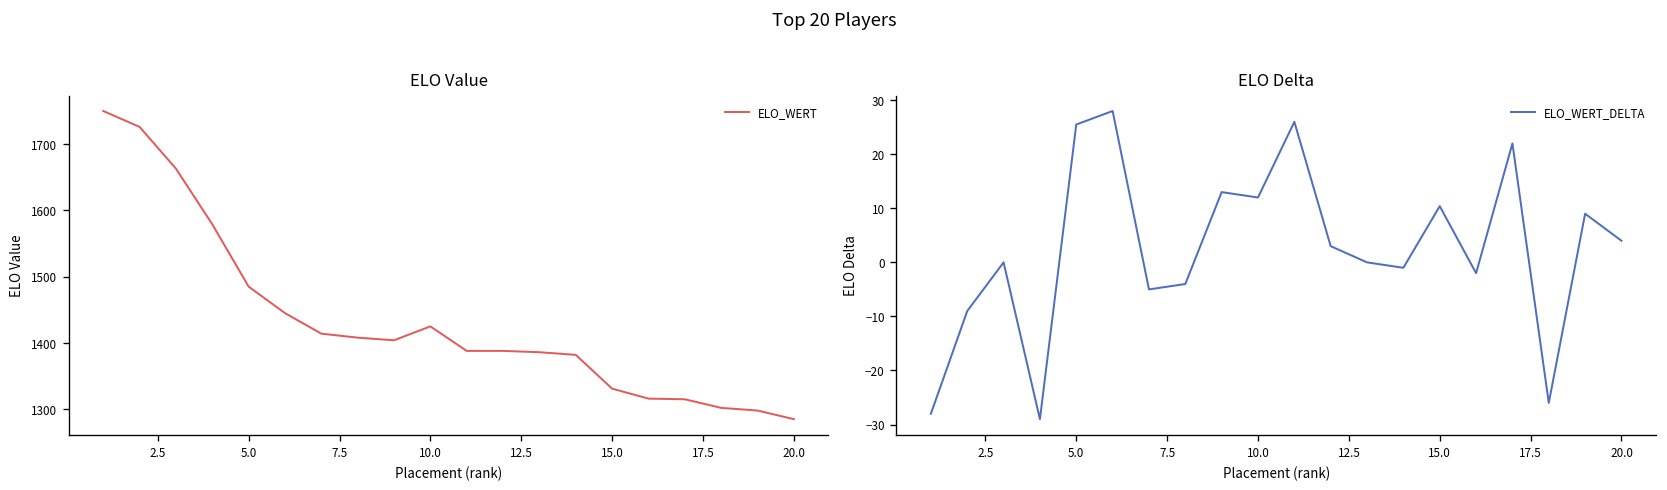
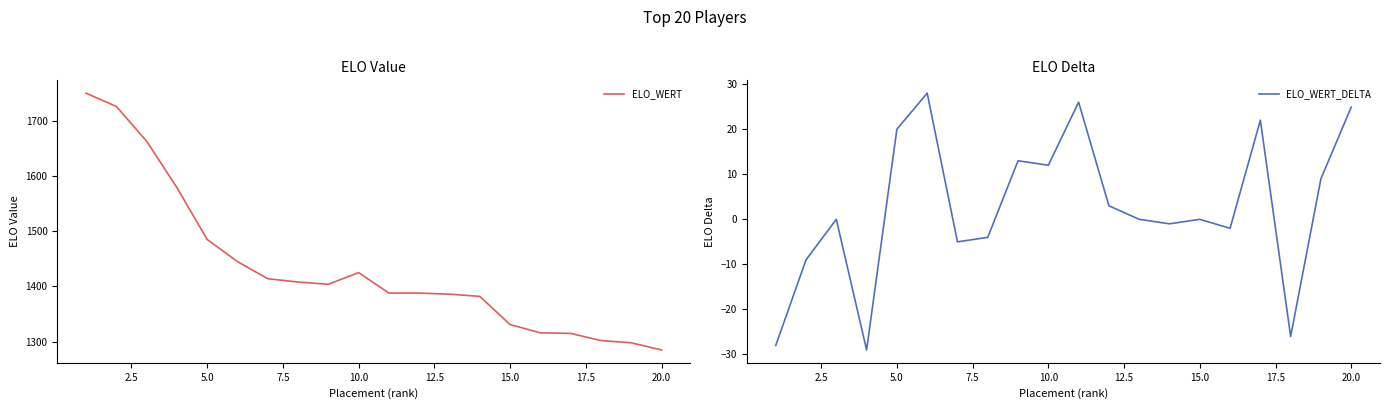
  {
    "ELO Value": {
      "5.0": 1490,
      "10.0": 1430,
      "15.0": 1330,
      "20.0": 1290
    },
    "ELO Delta": {
-     "5.0": 26,
+     "5.0": 20,
      "10.0": 12,
-     "15.0": 10,
-     "20.0": 4
+     "15.0": 0,
+     "20.0": 25
    }
  }
